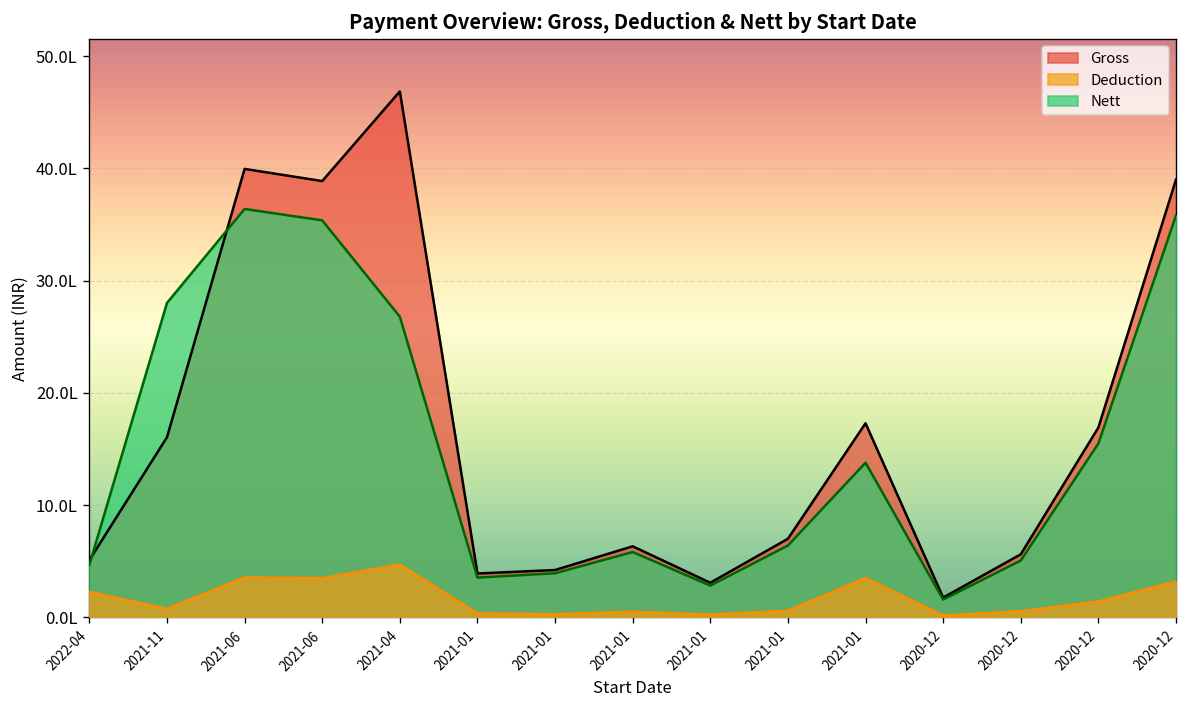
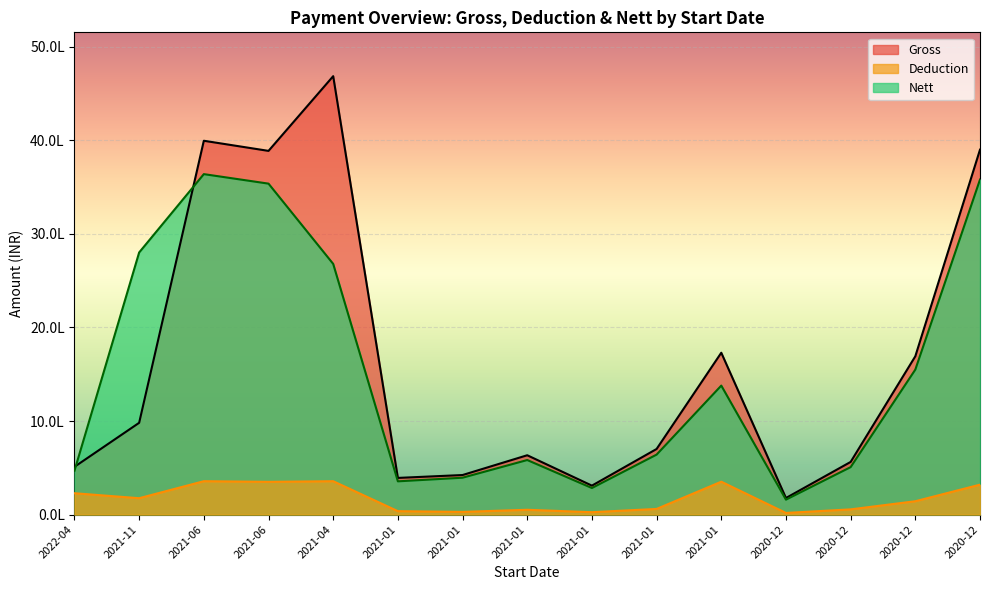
  {
    "Gross": {
      "2022-04": "5L",
-     "2021-11": "16L",
+     "2021-11": "10L",
      "2021-04": "47L"
    },
    "Nett": {
      "2022-04": "5L",
      "2021-11": "28L",
      "2021-04": "27L"
    },
    "Deduction": {
      "2022-04": "2L",
-     "2021-11": "1L",
-     "2021-04": "5L"
+     "2021-11": "2L",
+     "2021-04": "4L"
    }
  }
